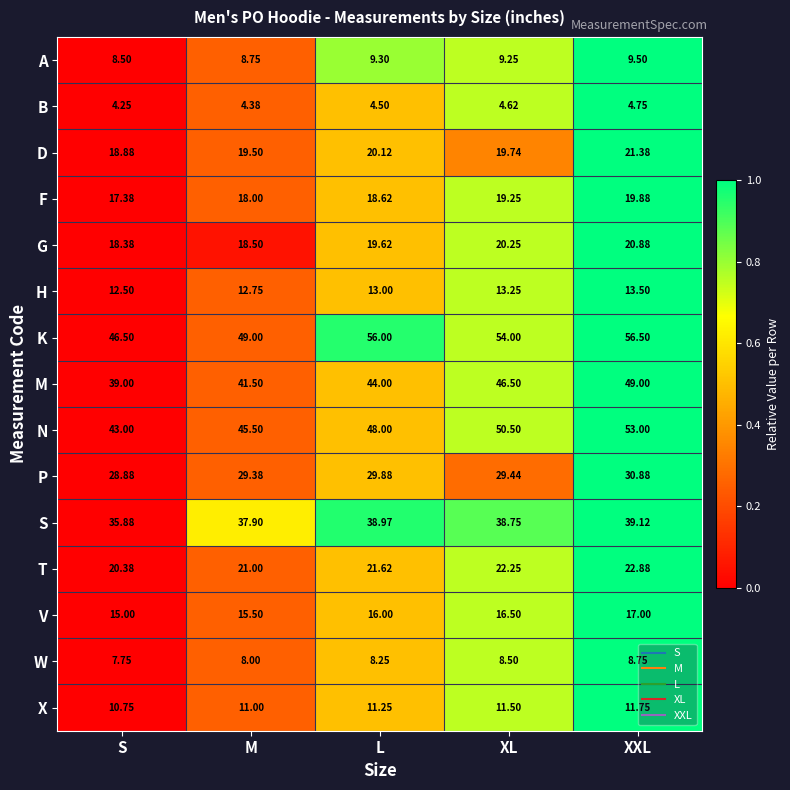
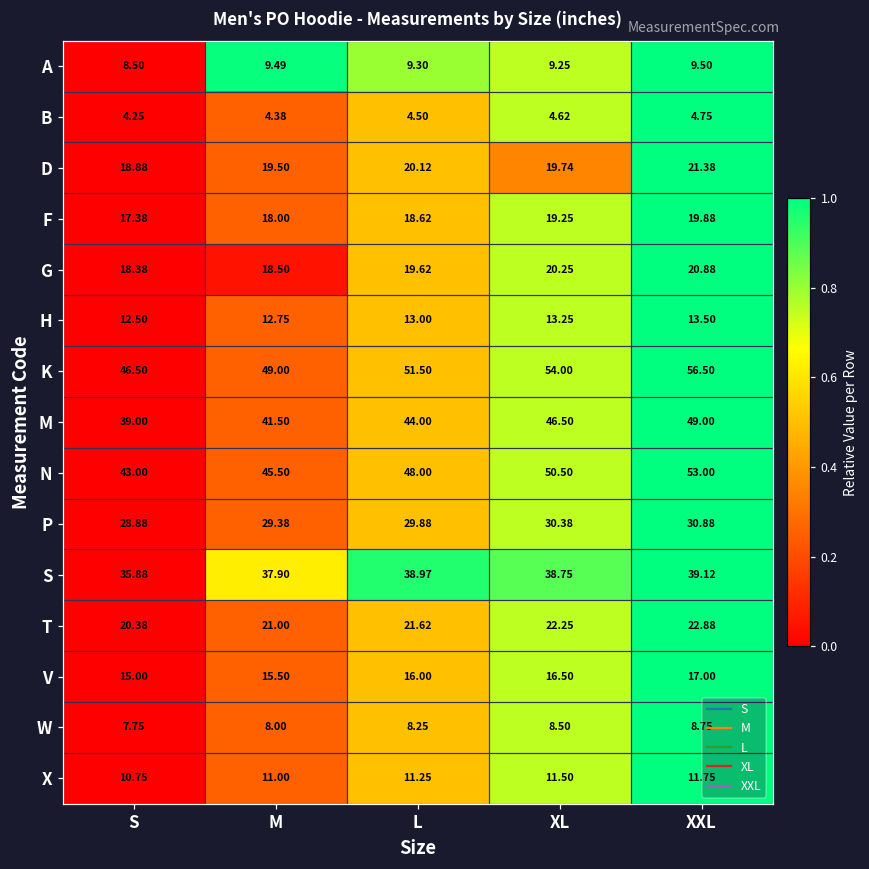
  {
    "A": {
      "S": 8.50,
-     "M": 8.75,
+     "M": 9.49,
      "L": 9.30,
      "XL": 9.25,
      "XXL": 9.50
    },
    "B": {
      "S": 4.25,
      "M": 4.38,
      "L": 4.50,
      "XL": 4.62,
      "XXL": 4.75
    },
    "D": {
      "S": 18.88,
      "M": 19.50,
      "L": 20.12,
      "XL": 19.74,
      "XXL": 21.38
    },
    "F": {
      "S": 17.38,
      "M": 18.00,
      "L": 18.62,
      "XL": 19.25,
      "XXL": 19.88
    },
    "G": {
      "S": 18.38,
      "M": 18.50,
      "L": 19.62,
      "XL": 20.25,
      "XXL": 20.88
    },
    "H": {
      "S": 12.50,
      "M": 12.75,
      "L": 13.00,
      "XL": 13.25,
      "XXL": 13.50
    },
    "K": {
      "S": 46.50,
      "M": 49.00,
-     "L": 56.00,
+     "L": 51.50,
      "XL": 54.00,
      "XXL": 56.50
    },
    "M": {
      "S": 39.00,
      "M": 41.50,
      "L": 44.00,
      "XL": 46.50,
      "XXL": 49.00
    },
    "N": {
      "S": 43.00,
      "M": 45.50,
      "L": 48.00,
      "XL": 50.50,
      "XXL": 53.00
    },
    "P": {
      "S": 28.88,
      "M": 29.38,
      "L": 29.88,
-     "XL": 29.44,
+     "XL": 30.38,
      "XXL": 30.88
    },
    "S": {
      "S": 35.88,
      "M": 37.90,
      "L": 38.97,
      "XL": 38.75,
      "XXL": 39.12
    },
    "T": {
      "S": 20.38,
      "M": 21.00,
      "L": 21.62,
      "XL": 22.25,
      "XXL": 22.88
    },
    "V": {
      "S": 15.00,
      "M": 15.50,
      "L": 16.00,
      "XL": 16.50,
      "XXL": 17.00
    },
    "W": {
      "S": 7.75,
      "M": 8.00,
      "L": 8.25,
      "XL": 8.50
    },
    "X": {
      "S": 10.75,
      "M": 11.00,
      "L": 11.25,
      "XL": 11.50
    }
  }
